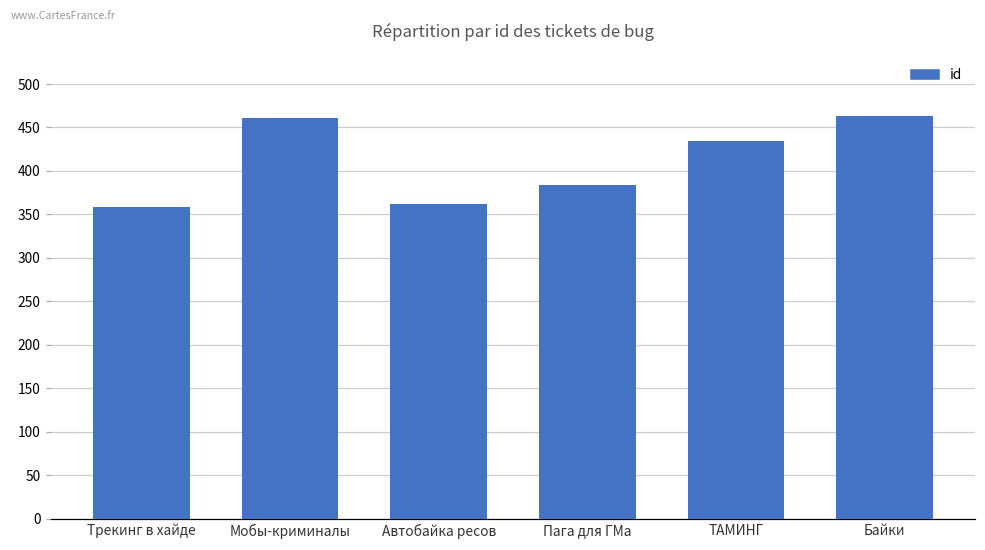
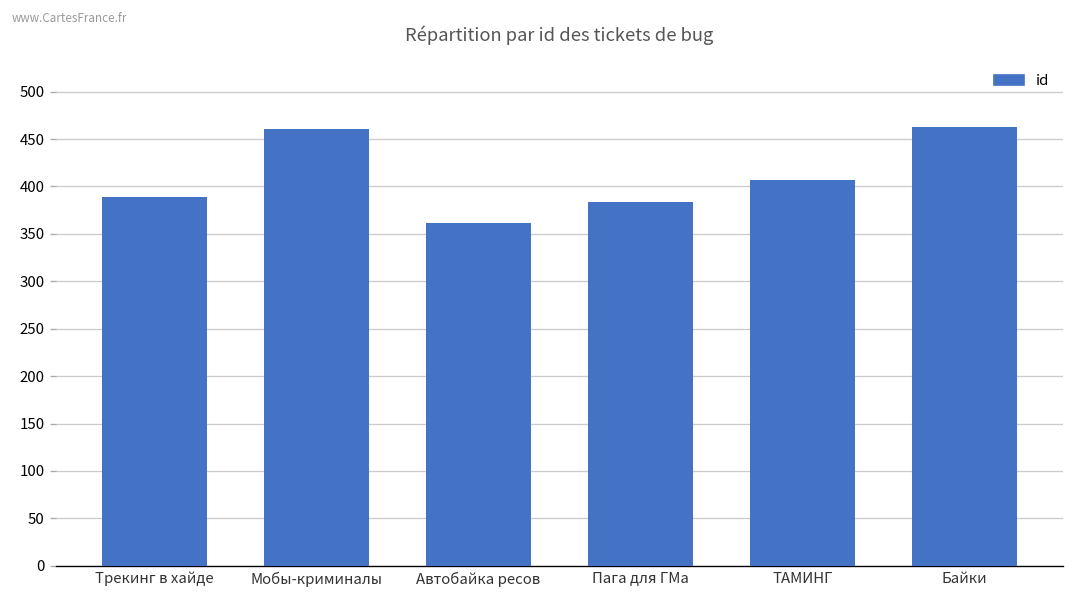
  {
-   "Трекинг в хайде": 360,
+   "Трекинг в хайде": 390,
    "Мобы-криминалы": 460,
    "Автобайка ресов": 360,
    "Пага для ГМа": 380,
-   "ТАМИНГ": 430,
+   "ТАМИНГ": 410,
    "Байки": 460
  }
